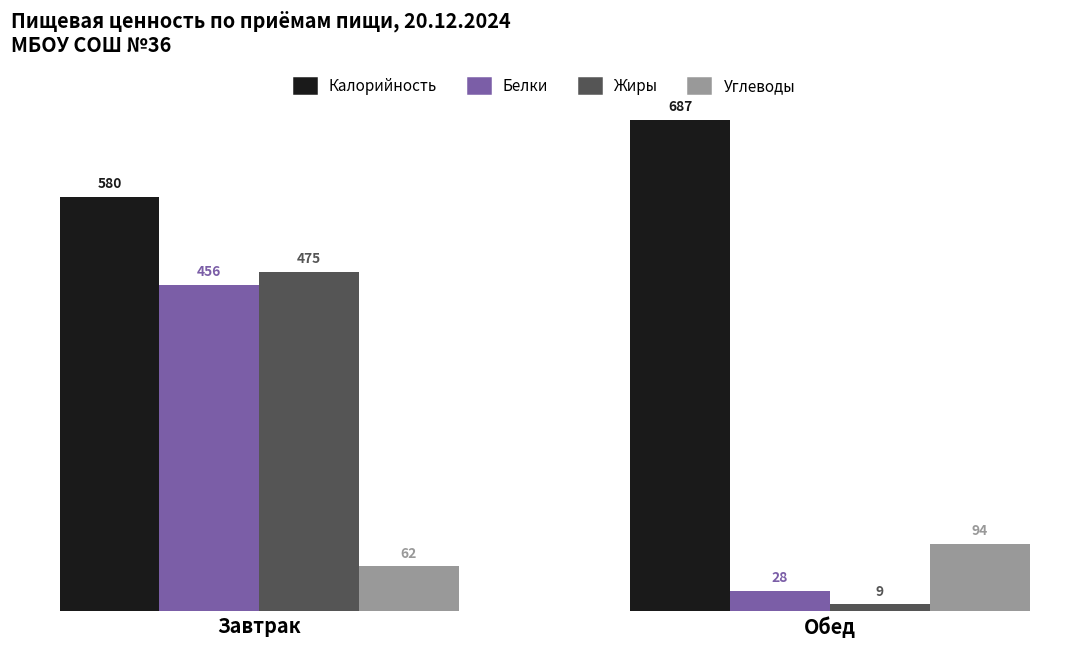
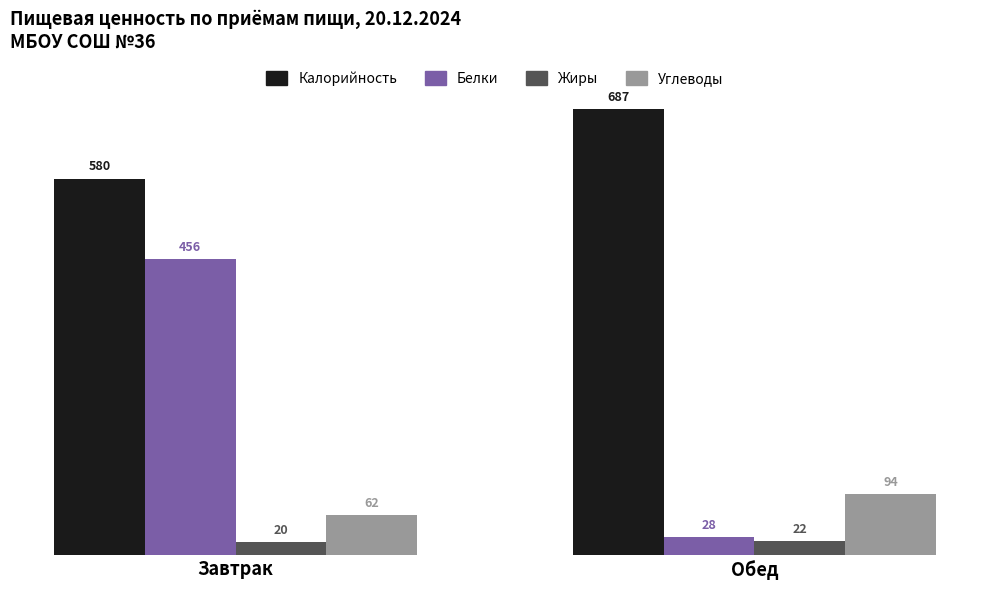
  {
    "Калорийность": {
      "Завтрак": 580,
      "Обед": 687
    },
    "Белки": {
      "Завтрак": 456,
      "Обед": 28
    },
    "Жиры": {
-     "Завтрак": 475,
-     "Обед": 9
+     "Завтрак": 20,
+     "Обед": 22
    },
    "Углеводы": {
      "Завтрак": 62,
      "Обед": 94
    }
  }
